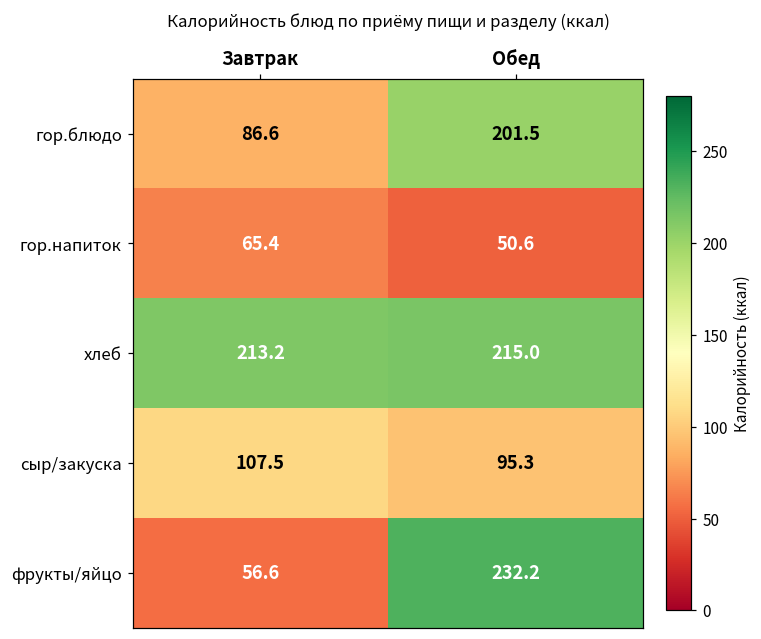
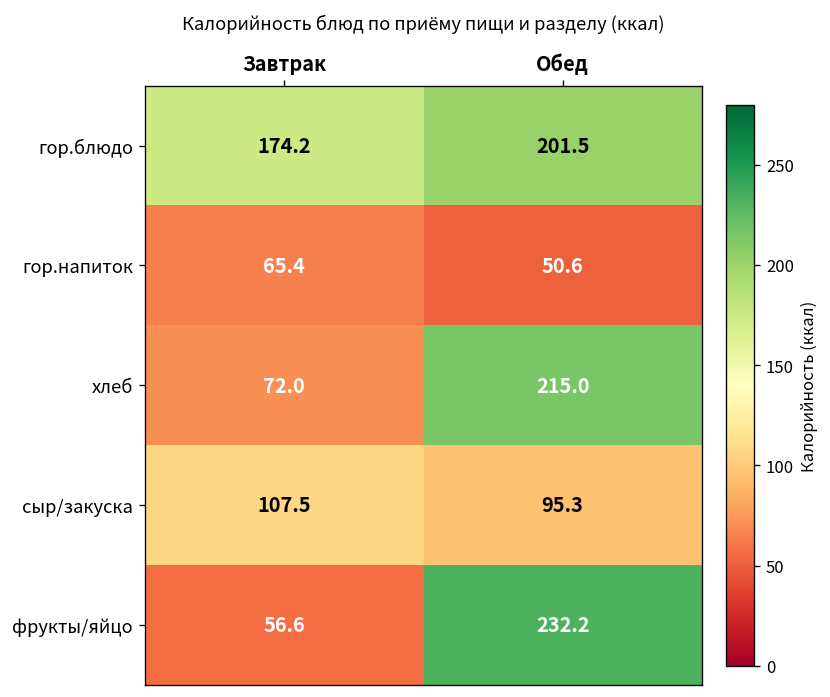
  {
    "гор.блюдо": {
-     "Завтрак": 86.6,
+     "Завтрак": 174.2,
      "Обед": 201.5
    },
    "гор.напиток": {
      "Завтрак": 65.4,
      "Обед": 50.6
    },
    "хлеб": {
-     "Завтрак": 213.2,
+     "Завтрак": 72.0,
      "Обед": 215.0
    },
    "сыр/закуска": {
      "Завтрак": 107.5,
      "Обед": 95.3
    },
    "фрукты/яйцо": {
      "Завтрак": 56.6,
      "Обед": 232.2
    }
  }
